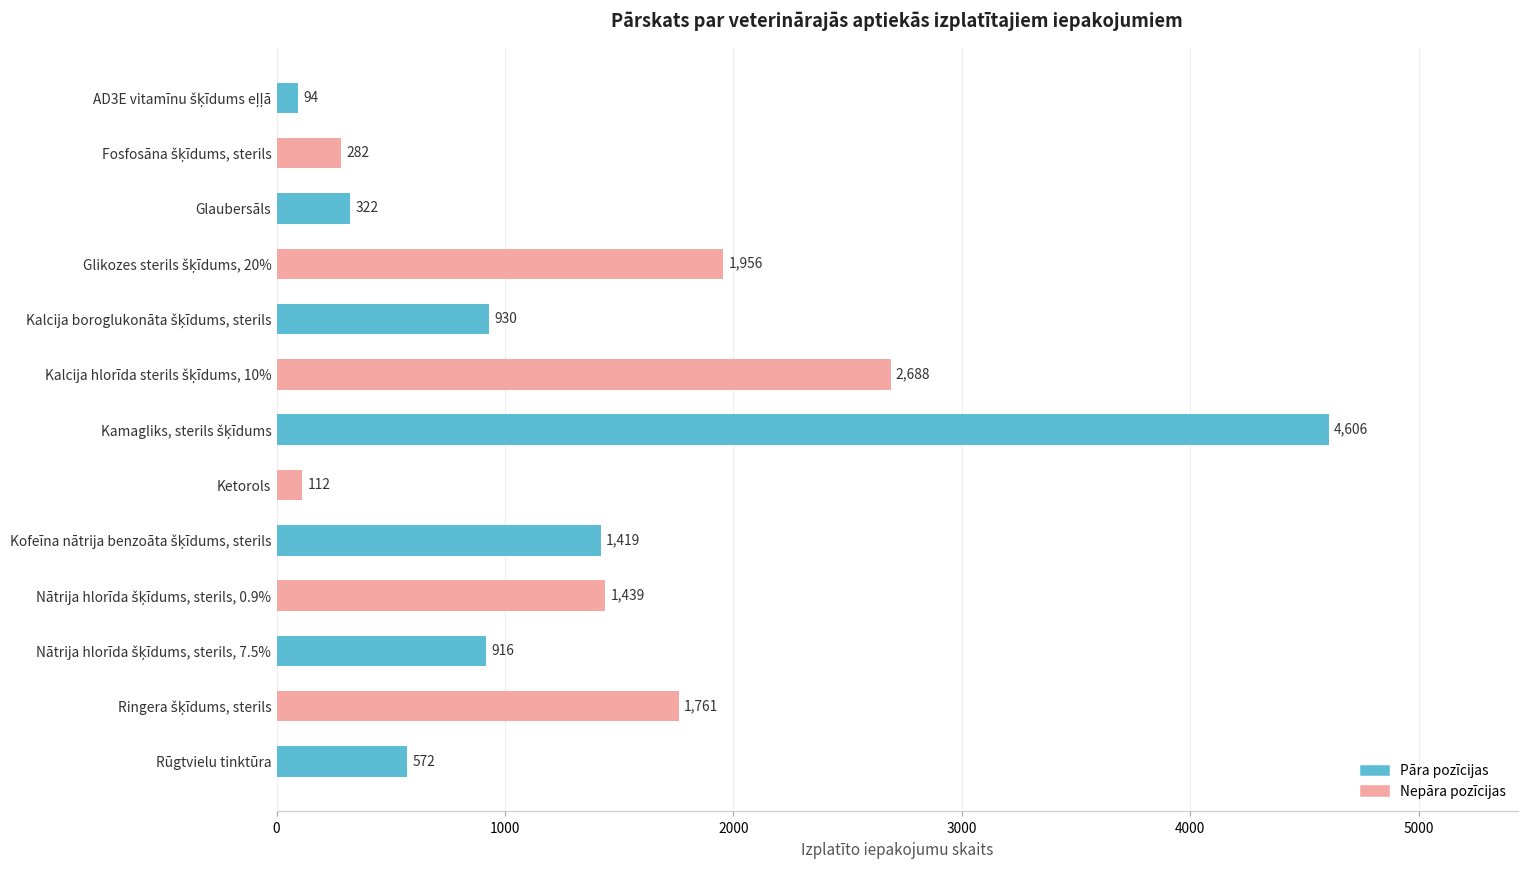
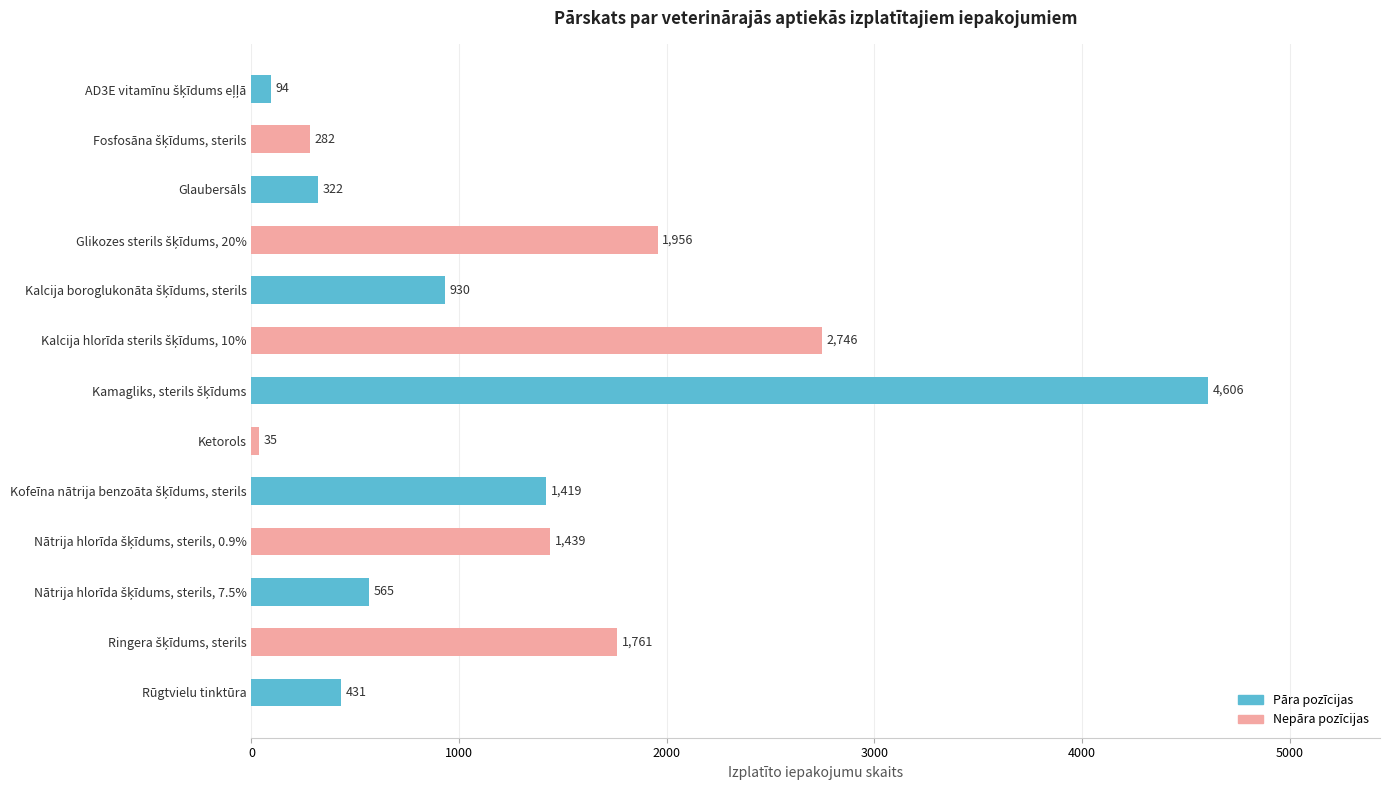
  {
    "AD3E vitamīnu šķīdums eļļā": "94",
    "Fosfosāna šķīdums, sterils": "282",
    "Glaubersāls": "322",
    "Glikozes sterils šķīdums, 20%": "1,956",
    "Kalcija boroglukonāta šķīdums, sterils": "930",
-   "Kalcija hlorīda sterils šķīdums, 10%": "2,688",
+   "Kalcija hlorīda sterils šķīdums, 10%": "2,746",
    "Kamagliks, sterils šķīdums": "4,606",
-   "Ketorols": "112",
+   "Ketorols": "35",
    "Kofeīna nātrija benzoāta šķīdums, sterils": "1,419",
    "Nātrija hlorīda šķīdums, sterils, 0.9%": "1,439",
-   "Nātrija hlorīda šķīdums, sterils, 7.5%": "916",
+   "Nātrija hlorīda šķīdums, sterils, 7.5%": "565",
    "Ringera šķīdums, sterils": "1,761",
-   "Rūgtvielu tinktūra": "572"
+   "Rūgtvielu tinktūra": "431"
  }
